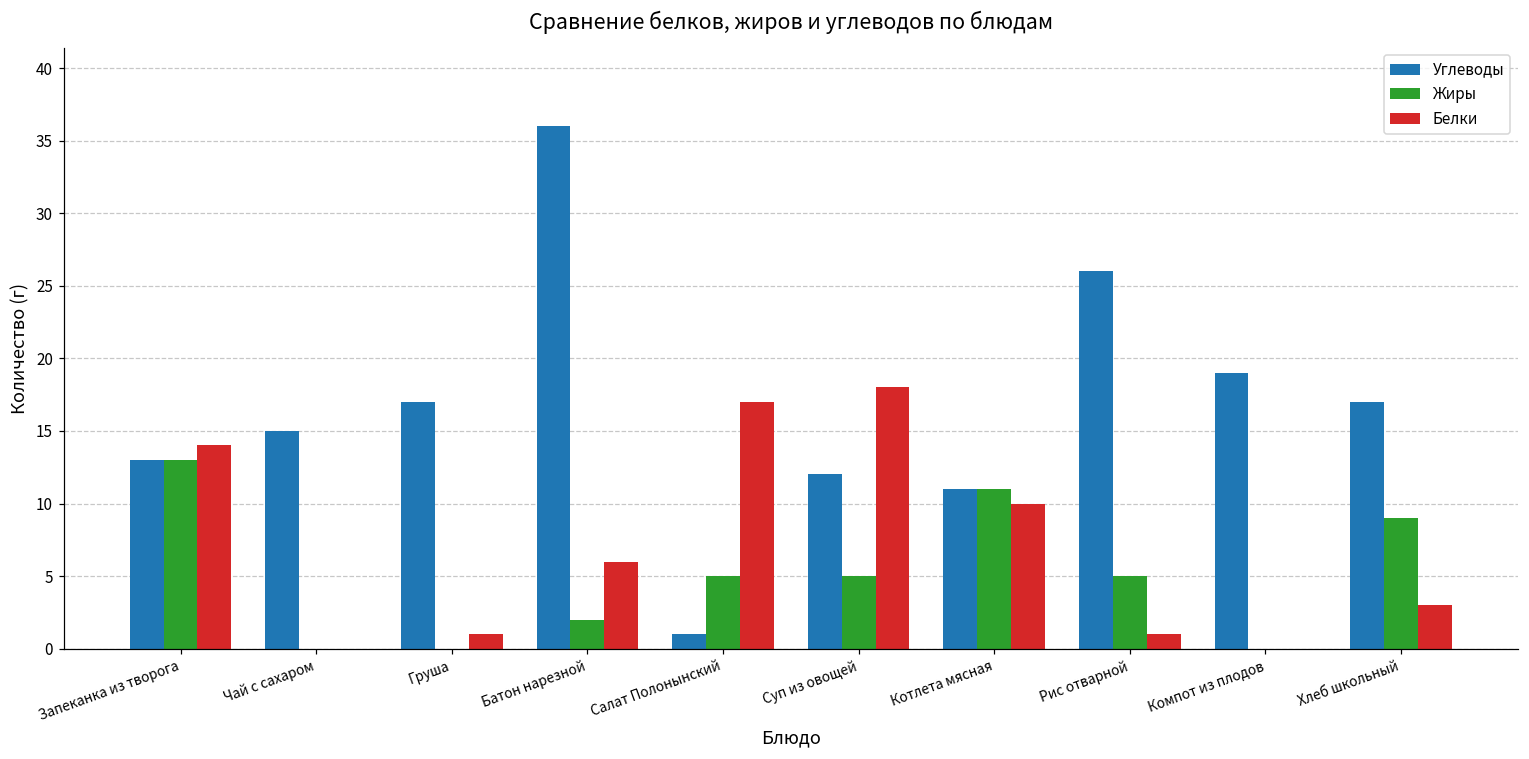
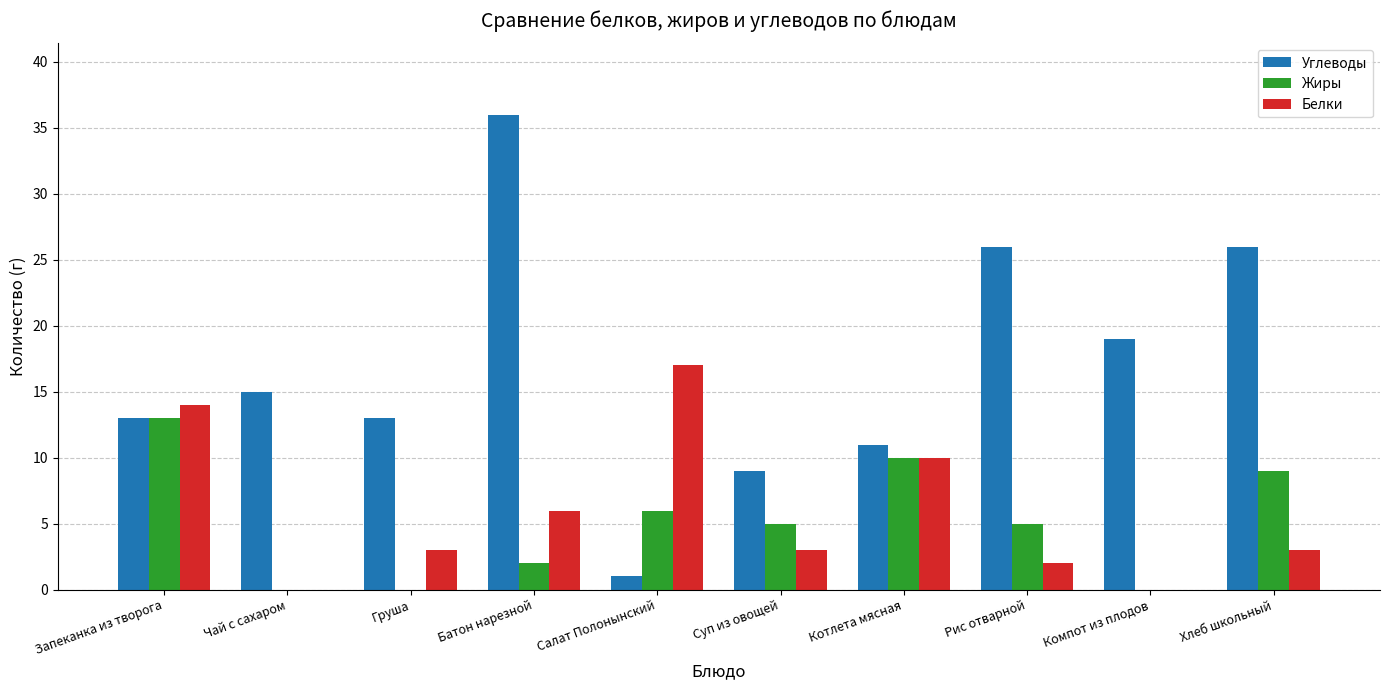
  {
    "Углеводы": {
      "Запеканка из творога": 13,
      "Чай с сахаром": 15,
-     "Груша": 17,
+     "Груша": 13,
      "Батон нарезной": 36,
      "Салат Полонынский": 1,
-     "Суп из овощей": 12,
+     "Суп из овощей": 9,
      "Котлета мясная": 11,
      "Рис отварной": 26,
      "Компот из плодов": 19,
-     "Хлеб школьный": 17
+     "Хлеб школьный": 26
    },
    "Жиры": {
      "Запеканка из творога": 13,
      "Чай с сахаром": 0,
      "Груша": 0,
      "Батон нарезной": 2,
-     "Салат Полонынский": 5,
+     "Салат Полонынский": 6,
      "Суп из овощей": 5,
-     "Котлета мясная": 11,
+     "Котлета мясная": 10,
      "Рис отварной": 5,
      "Компот из плодов": 0,
      "Хлеб школьный": 9
    },
    "Белки": {
      "Запеканка из творога": 14,
      "Чай с сахаром": 0,
-     "Груша": 1,
+     "Груша": 3,
      "Батон нарезной": 6,
      "Салат Полонынский": 17,
-     "Суп из овощей": 18,
+     "Суп из овощей": 3,
      "Котлета мясная": 10,
-     "Рис отварной": 1,
+     "Рис отварной": 2,
      "Компот из плодов": 0,
      "Хлеб школьный": 3
    }
  }
